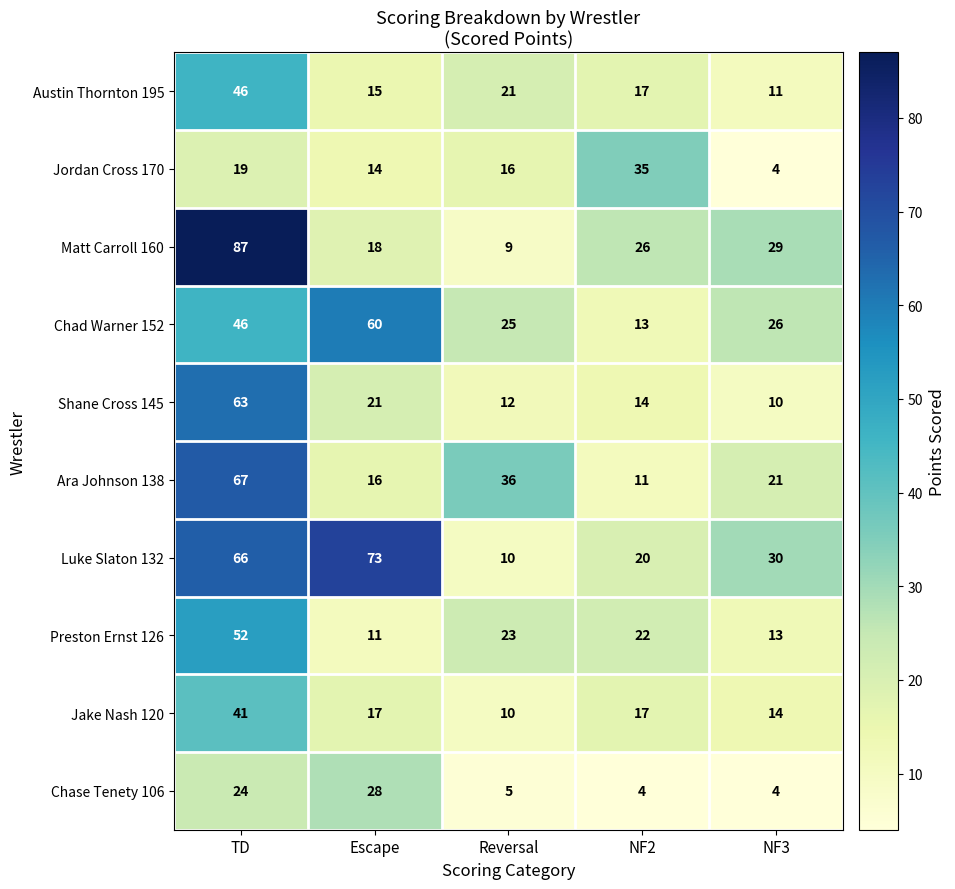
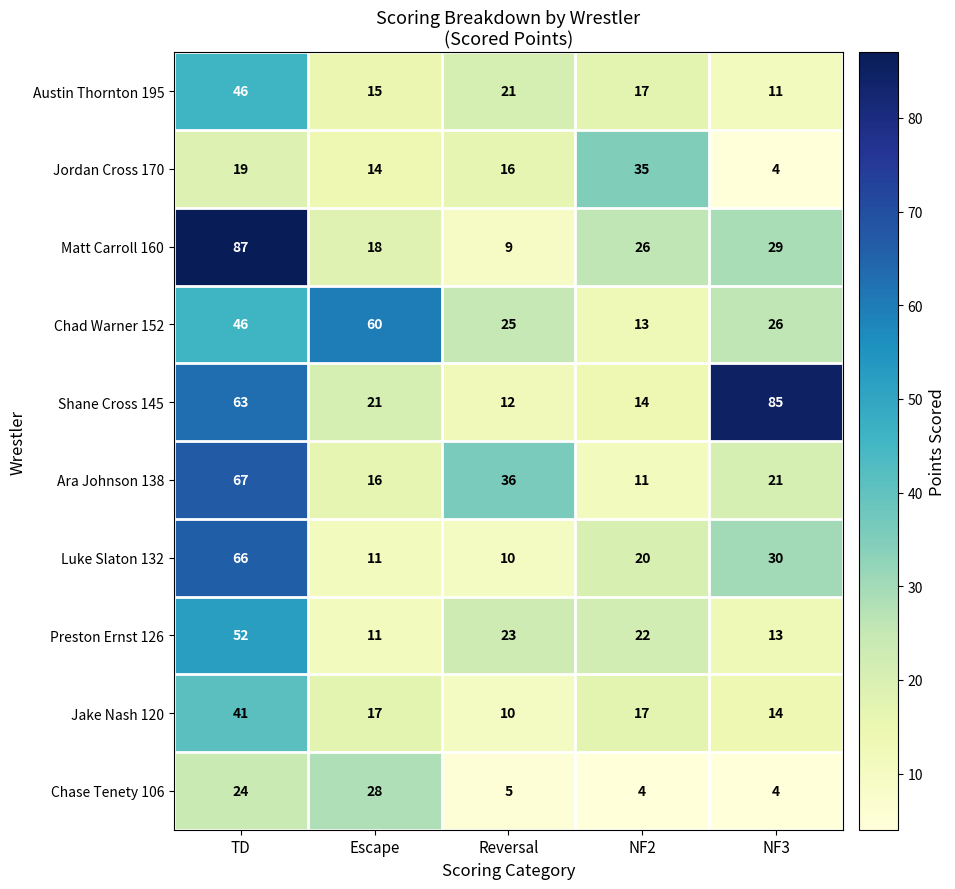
  {
    "Austin Thornton 195": {
      "TD": 46,
      "Escape": 15,
      "Reversal": 21,
      "NF2": 17,
      "NF3": 11
    },
    "Jordan Cross 170": {
      "TD": 19,
      "Escape": 14,
      "Reversal": 16,
      "NF2": 35,
      "NF3": 4
    },
    "Matt Carroll 160": {
      "TD": 87,
      "Escape": 18,
      "Reversal": 9,
      "NF2": 26,
      "NF3": 29
    },
    "Chad Warner 152": {
      "TD": 46,
      "Escape": 60,
      "Reversal": 25,
      "NF2": 13,
      "NF3": 26
    },
    "Shane Cross 145": {
      "TD": 63,
      "Escape": 21,
      "Reversal": 12,
      "NF2": 14,
-     "NF3": 10
+     "NF3": 85
    },
    "Ara Johnson 138": {
      "TD": 67,
      "Escape": 16,
      "Reversal": 36,
      "NF2": 11,
      "NF3": 21
    },
    "Luke Slaton 132": {
      "TD": 66,
-     "Escape": 73,
+     "Escape": 11,
      "Reversal": 10,
      "NF2": 20,
      "NF3": 30
    },
    "Preston Ernst 126": {
      "TD": 52,
      "Escape": 11,
      "Reversal": 23,
      "NF2": 22,
      "NF3": 13
    },
    "Jake Nash 120": {
      "TD": 41,
      "Escape": 17,
      "Reversal": 10,
      "NF2": 17,
      "NF3": 14
    },
    "Chase Tenety 106": {
      "TD": 24,
      "Escape": 28,
      "Reversal": 5,
      "NF2": 4,
      "NF3": 4
    }
  }
